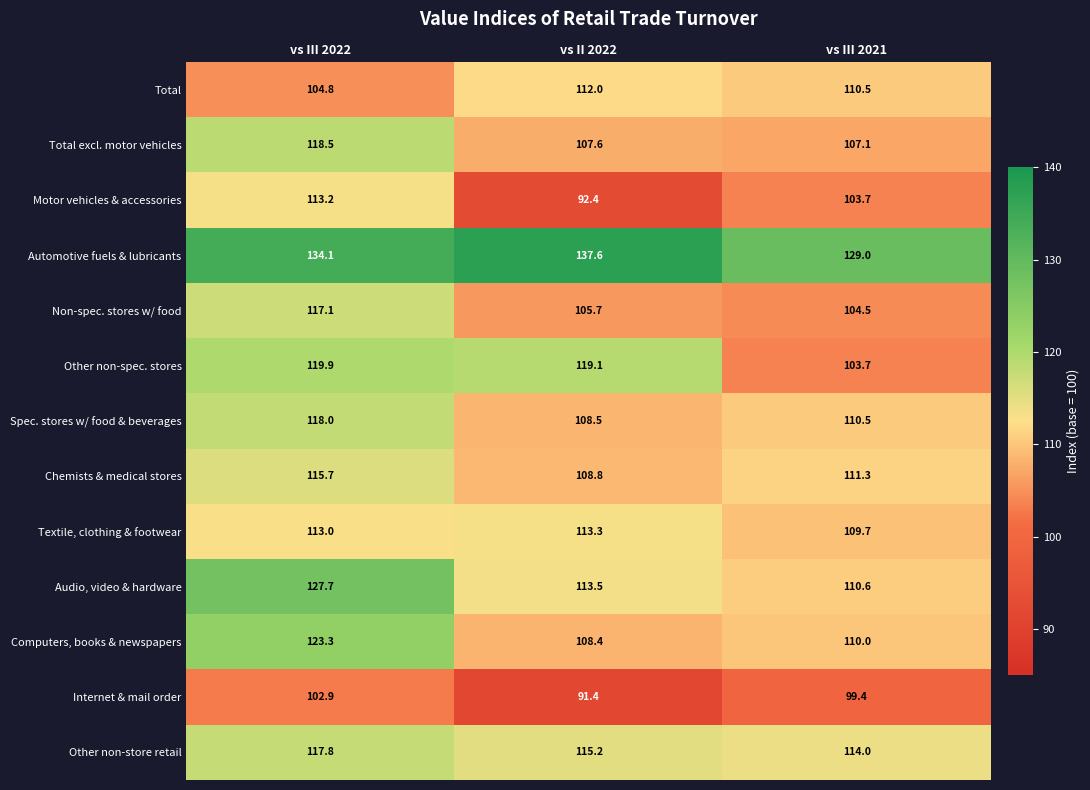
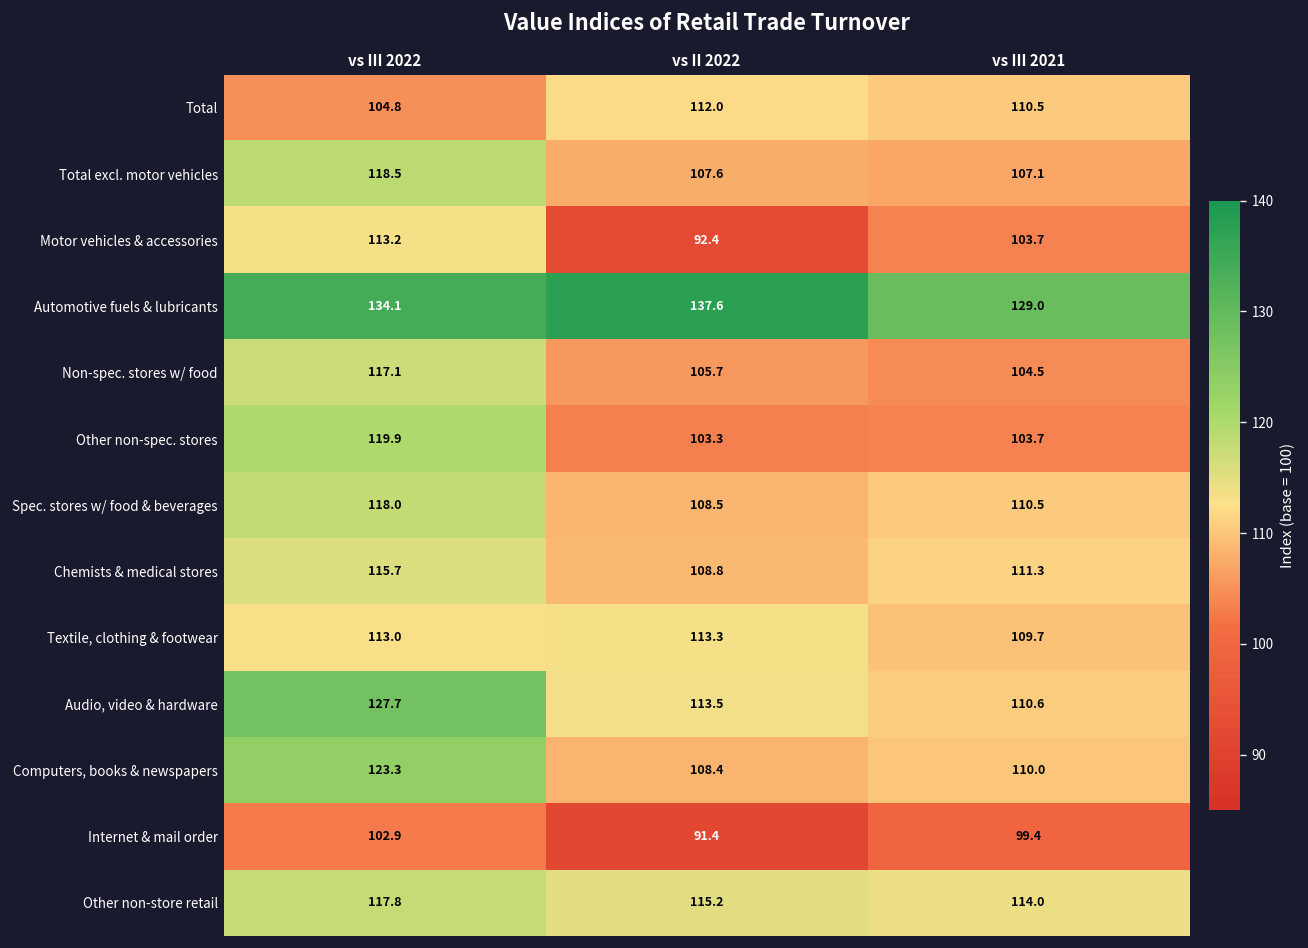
  {
    "Total": {
      "vs III 2022": 104.8,
      "vs II 2022": 112.0,
      "vs III 2021": 110.5
    },
    "Total excl. motor vehicles": {
      "vs III 2022": 118.5,
      "vs II 2022": 107.6,
      "vs III 2021": 107.1
    },
    "Motor vehicles & accessories": {
      "vs III 2022": 113.2,
      "vs II 2022": 92.4,
      "vs III 2021": 103.7
    },
    "Automotive fuels & lubricants": {
      "vs III 2022": 134.1,
      "vs II 2022": 137.6,
      "vs III 2021": 129.0
    },
    "Non-spec. stores w/ food": {
      "vs III 2022": 117.1,
      "vs II 2022": 105.7,
      "vs III 2021": 104.5
    },
    "Other non-spec. stores": {
      "vs III 2022": 119.9,
-     "vs II 2022": 119.1,
+     "vs II 2022": 103.3,
      "vs III 2021": 103.7
    },
    "Spec. stores w/ food & beverages": {
      "vs III 2022": 118.0,
      "vs II 2022": 108.5,
      "vs III 2021": 110.5
    },
    "Chemists & medical stores": {
      "vs III 2022": 115.7,
      "vs II 2022": 108.8,
      "vs III 2021": 111.3
    },
    "Textile, clothing & footwear": {
      "vs III 2022": 113.0,
      "vs II 2022": 113.3,
      "vs III 2021": 109.7
    },
    "Audio, video & hardware": {
      "vs III 2022": 127.7,
      "vs II 2022": 113.5,
      "vs III 2021": 110.6
    },
    "Computers, books & newspapers": {
      "vs III 2022": 123.3,
      "vs II 2022": 108.4,
      "vs III 2021": 110.0
    },
    "Internet & mail order": {
      "vs III 2022": 102.9,
      "vs II 2022": 91.4,
      "vs III 2021": 99.4
    },
    "Other non-store retail": {
      "vs III 2022": 117.8,
      "vs II 2022": 115.2,
      "vs III 2021": 114.0
    }
  }
